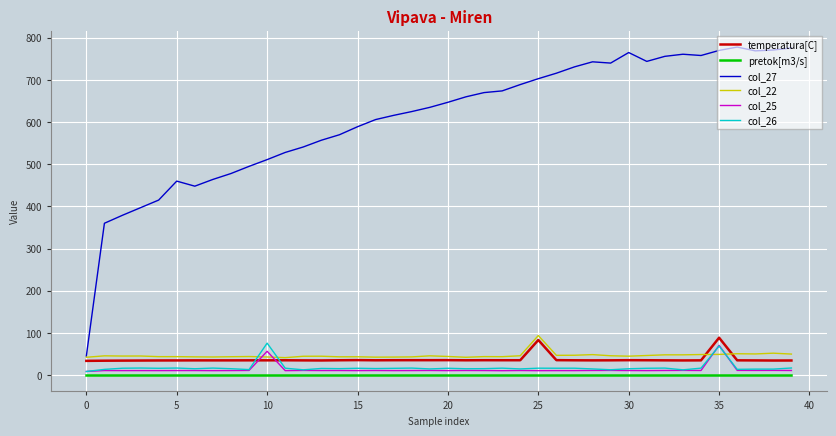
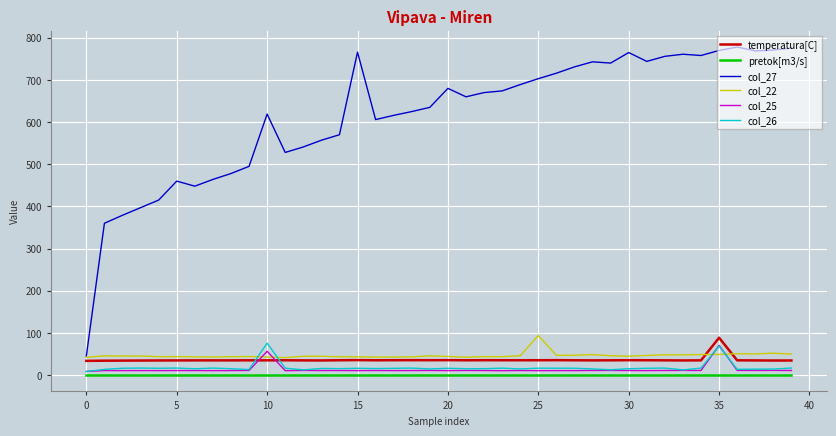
  {
    "temperatura[C]": {
      "0": 30,
      "5": 30,
      "10": 30,
      "15": 40,
      "20": 40,
-     "25": 80,
+     "25": 40,
      "30": 40,
      "35": 90
    },
    "pretok[m3/s]": {
      "0": 0,
      "5": 0,
      "10": 0,
      "15": 0,
      "20": 0,
      "25": 0,
      "30": 0,
      "35": 0
    },
    "col_27": {
      "5": 460,
-     "10": 510,
-     "15": 590,
-     "20": 650,
+     "10": 620,
+     "15": 770,
+     "20": 680,
      "25": 700,
      "30": 770
    },
    "col_22": {
      "5": 40,
      "10": 40,
      "15": 40,
      "20": 40,
      "25": 90,
      "30": 40,
      "35": 50
    },
    "col_25": {
      "10": 60
    },
    "col_26": {
      "10": 80
    }
  }
